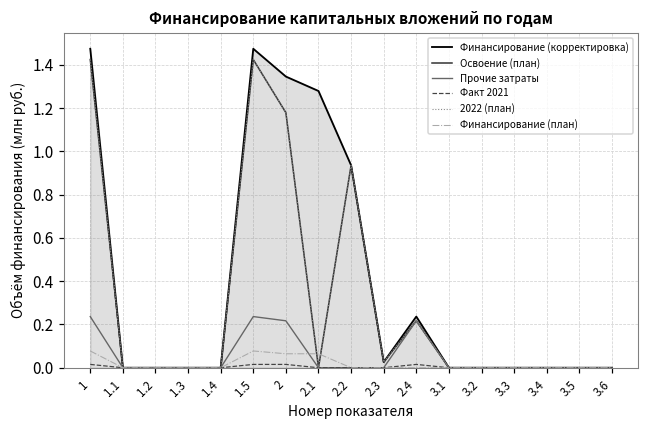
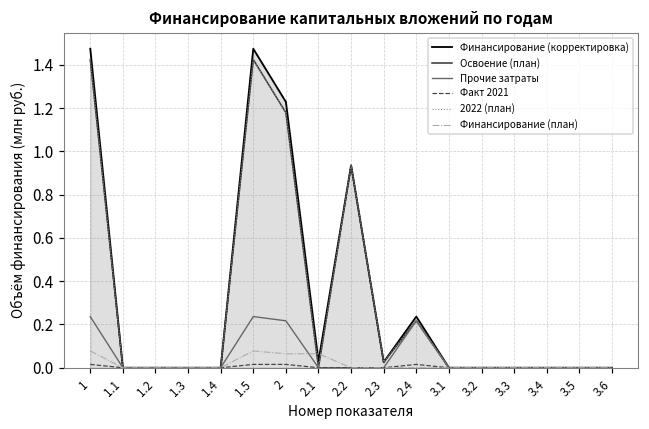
  {
    "Финансирование (корректировка)": {
      "1": 1.47,
      "1.5": 1.47,
-     "2": 1.35,
-     "2.1": 1.28,
+     "2": 1.23,
+     "2.1": 0.03,
      "2.4": 0.24
    }
  }
